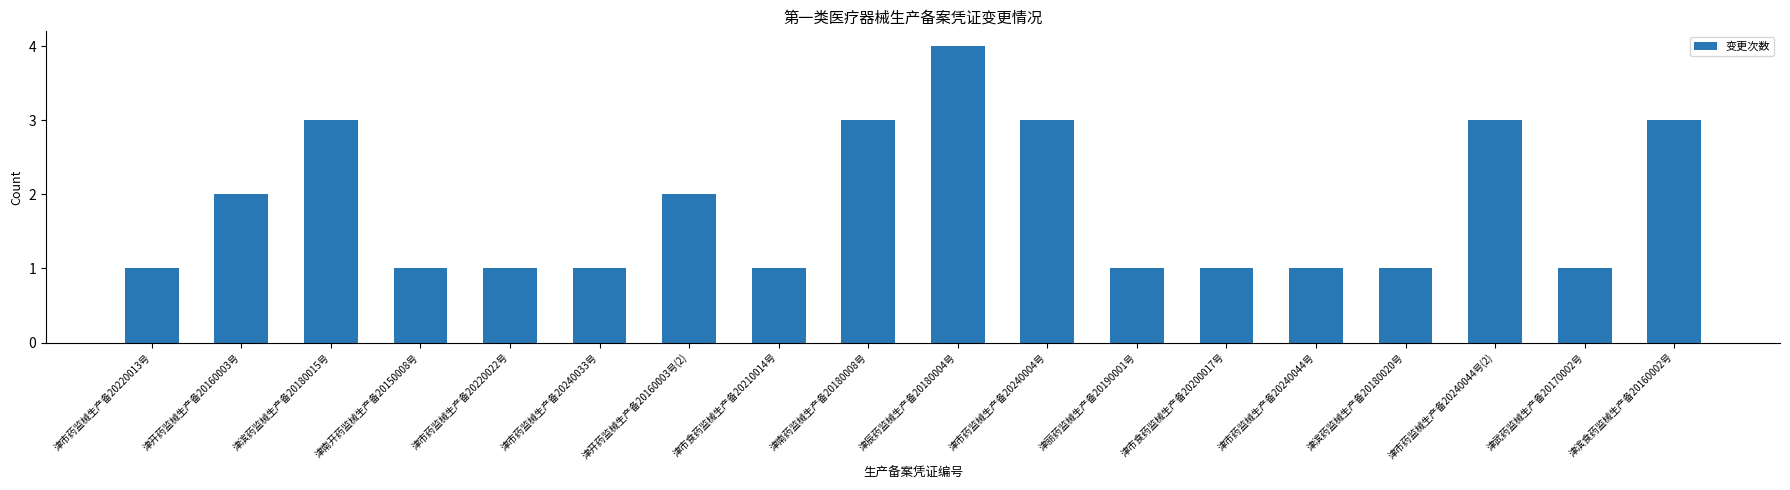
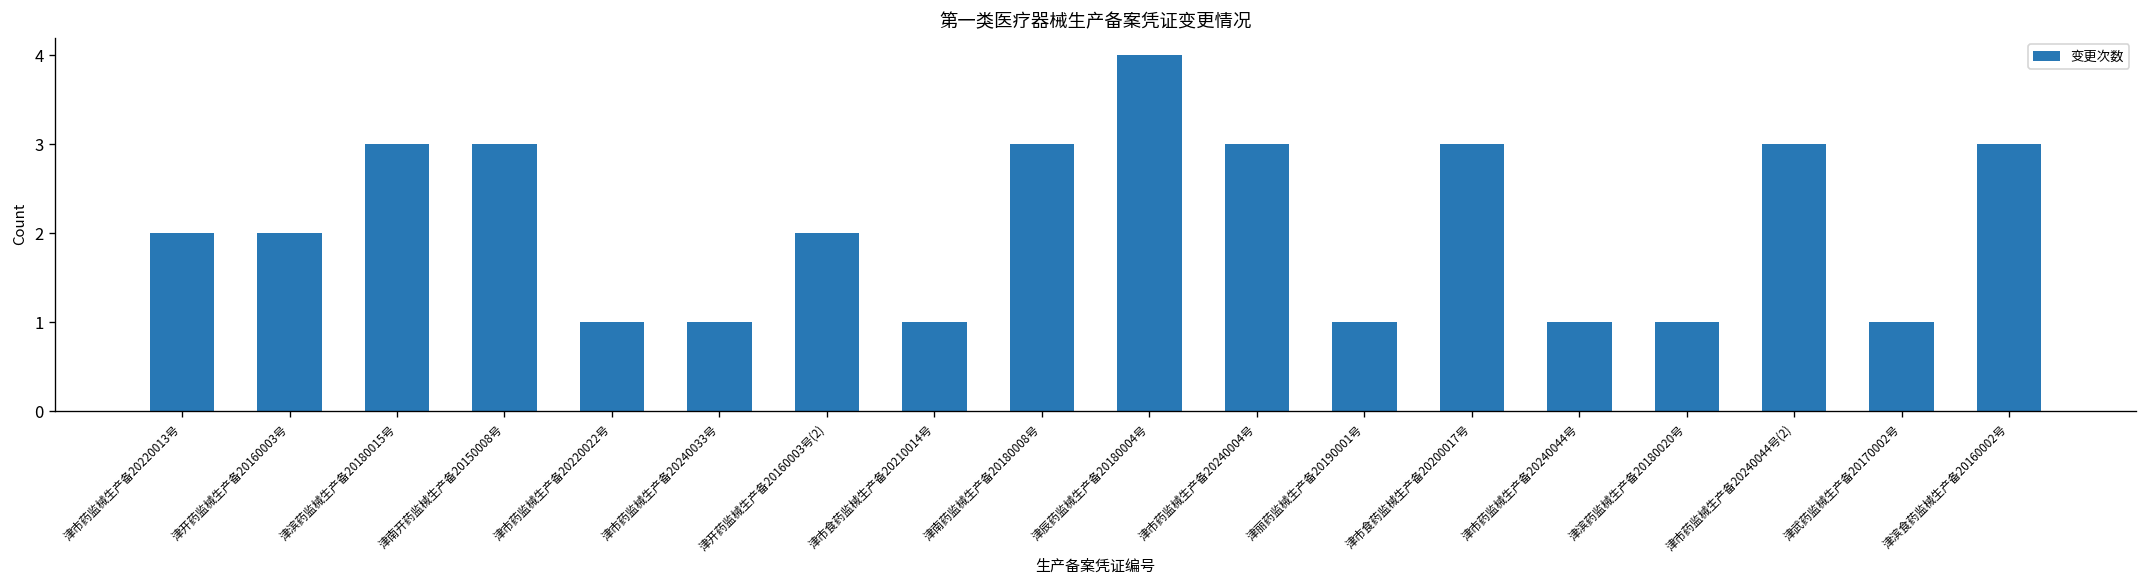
  {
-   "津市药监械生产备20220013号": 1,
+   "津市药监械生产备20220013号": 2,
    "津开药监械生产备20160003号": 2,
    "津滨药监械生产备20180015号": 3,
-   "津南开药监械生产备20150008号": 1,
+   "津南开药监械生产备20150008号": 3,
    "津市药监械生产备20220022号": 1,
    "津市药监械生产备20240033号": 1,
    "津开药监械生产备20160003号(2)": 2,
    "津市食药监械生产备20210014号": 1,
    "津南药监械生产备20180008号": 3,
    "津辰药监械生产备20180004号": 4,
    "津市药监械生产备20240004号": 3,
    "津丽药监械生产备20190001号": 1,
-   "津市食药监械生产备20200017号": 1,
+   "津市食药监械生产备20200017号": 3,
    "津市药监械生产备20240044号": 1,
    "津滨药监械生产备20180020号": 1,
    "津市药监械生产备20240044号(2)": 3,
    "津武药监械生产备20170002号": 1,
    "津滨食药监械生产备20160002号": 3
  }
